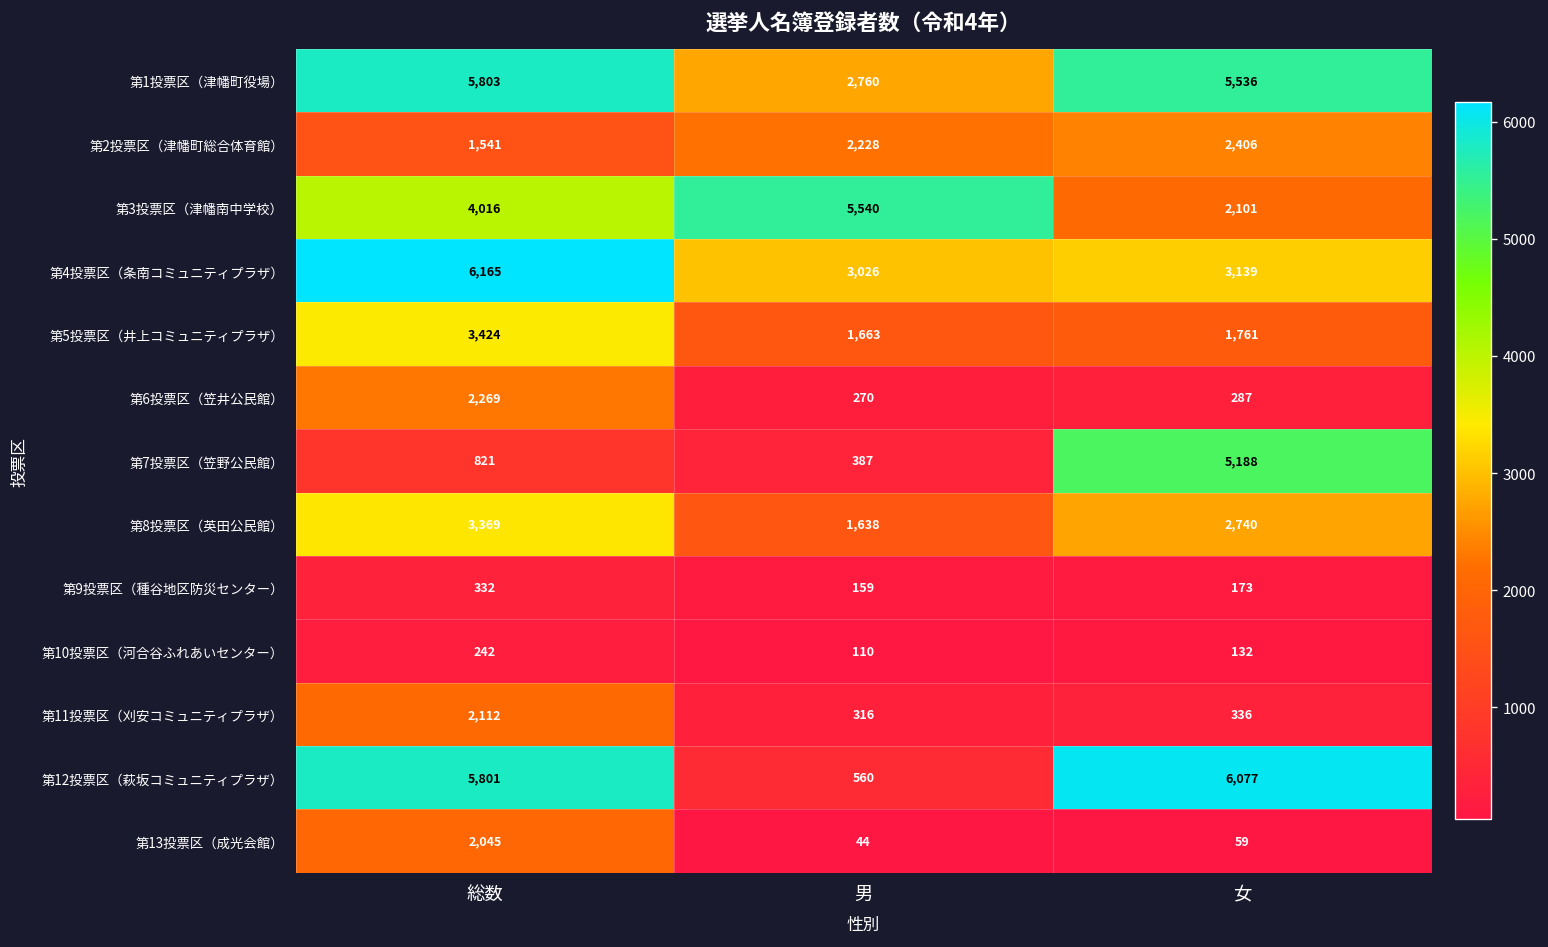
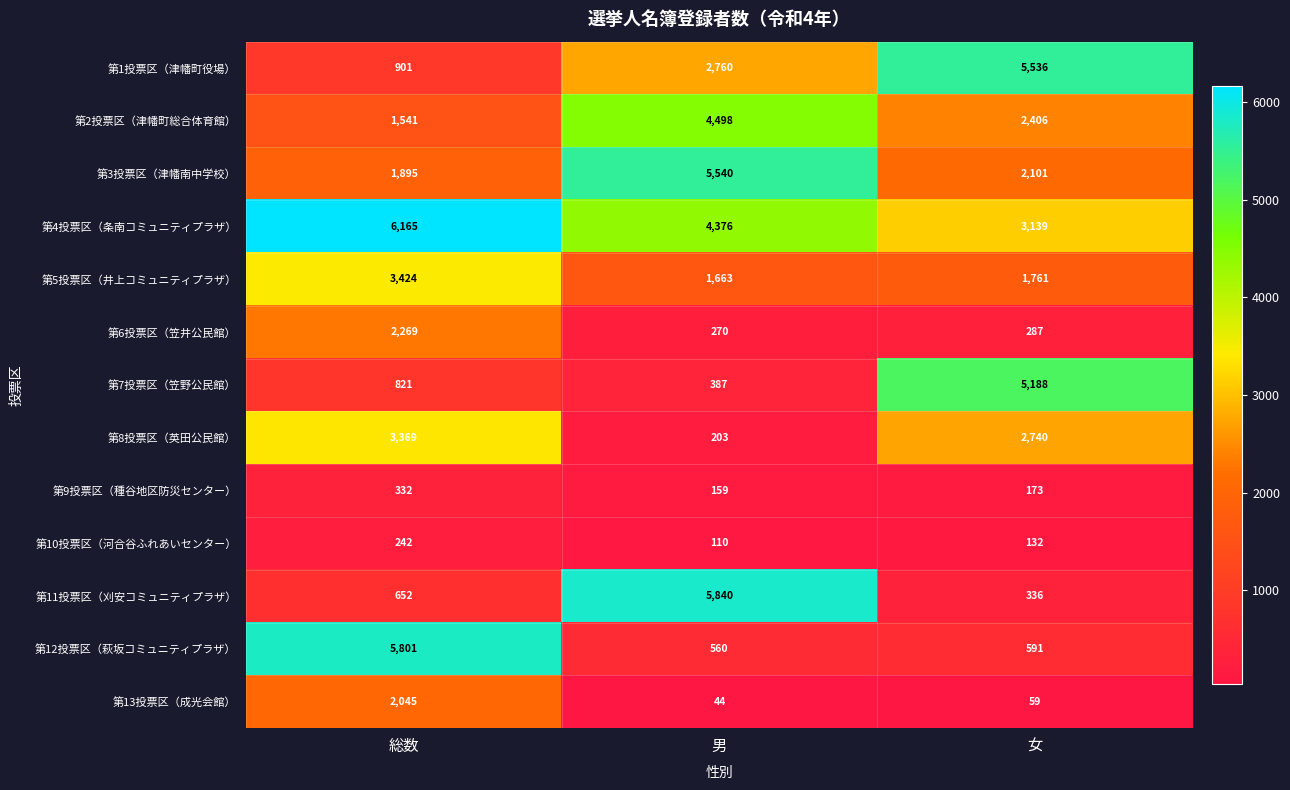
  {
    "第1投票区（津幡町役場）": {
-     "総数": "5,803",
+     "総数": "901",
      "男": "2,760",
      "女": "5,536"
    },
    "第2投票区（津幡町総合体育館）": {
      "総数": "1,541",
-     "男": "2,228",
+     "男": "4,498",
      "女": "2,406"
    },
    "第3投票区（津幡南中学校）": {
-     "総数": "4,016",
+     "総数": "1,895",
      "男": "5,540",
      "女": "2,101"
    },
    "第4投票区（条南コミュニティプラザ）": {
      "総数": "6,165",
-     "男": "3,026",
+     "男": "4,376",
      "女": "3,139"
    },
    "第5投票区（井上コミュニティプラザ）": {
      "総数": "3,424",
      "男": "1,663",
      "女": "1,761"
    },
    "第6投票区（笠井公民館）": {
      "総数": "2,269",
      "男": "270",
      "女": "287"
    },
    "第7投票区（笠野公民館）": {
      "総数": "821",
      "男": "387",
      "女": "5,188"
    },
    "第8投票区（英田公民館）": {
      "総数": "3,369",
-     "男": "1,638",
+     "男": "203",
      "女": "2,740"
    },
    "第9投票区（種谷地区防災センター）": {
      "総数": "332",
      "男": "159",
      "女": "173"
    },
    "第10投票区（河合谷ふれあいセンター）": {
      "総数": "242",
      "男": "110",
      "女": "132"
    },
    "第11投票区（刈安コミュニティプラザ）": {
-     "総数": "2,112",
-     "男": "316",
+     "総数": "652",
+     "男": "5,840",
      "女": "336"
    },
    "第12投票区（萩坂コミュニティプラザ）": {
      "総数": "5,801",
      "男": "560",
-     "女": "6,077"
+     "女": "591"
    },
    "第13投票区（成光会館）": {
      "総数": "2,045",
      "男": "44",
      "女": "59"
    }
  }
